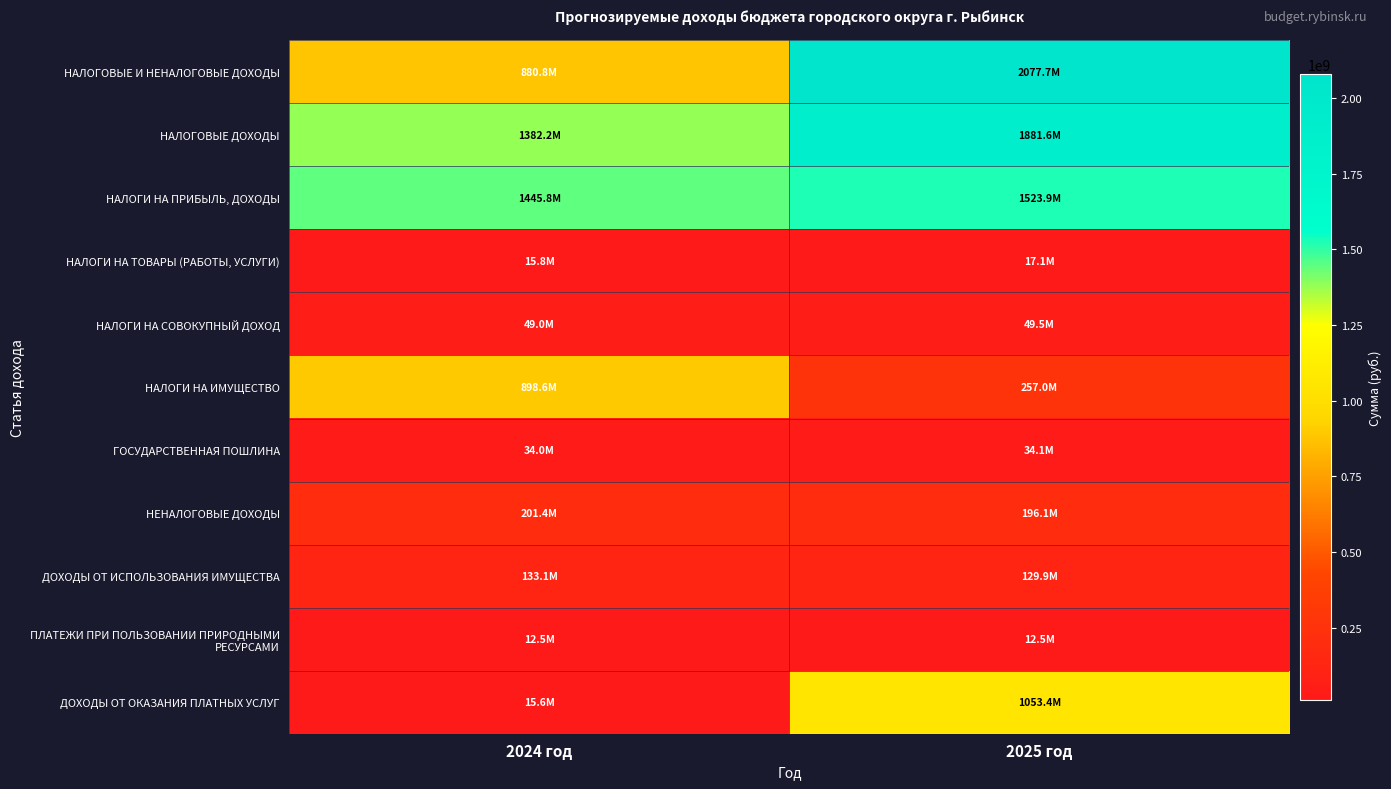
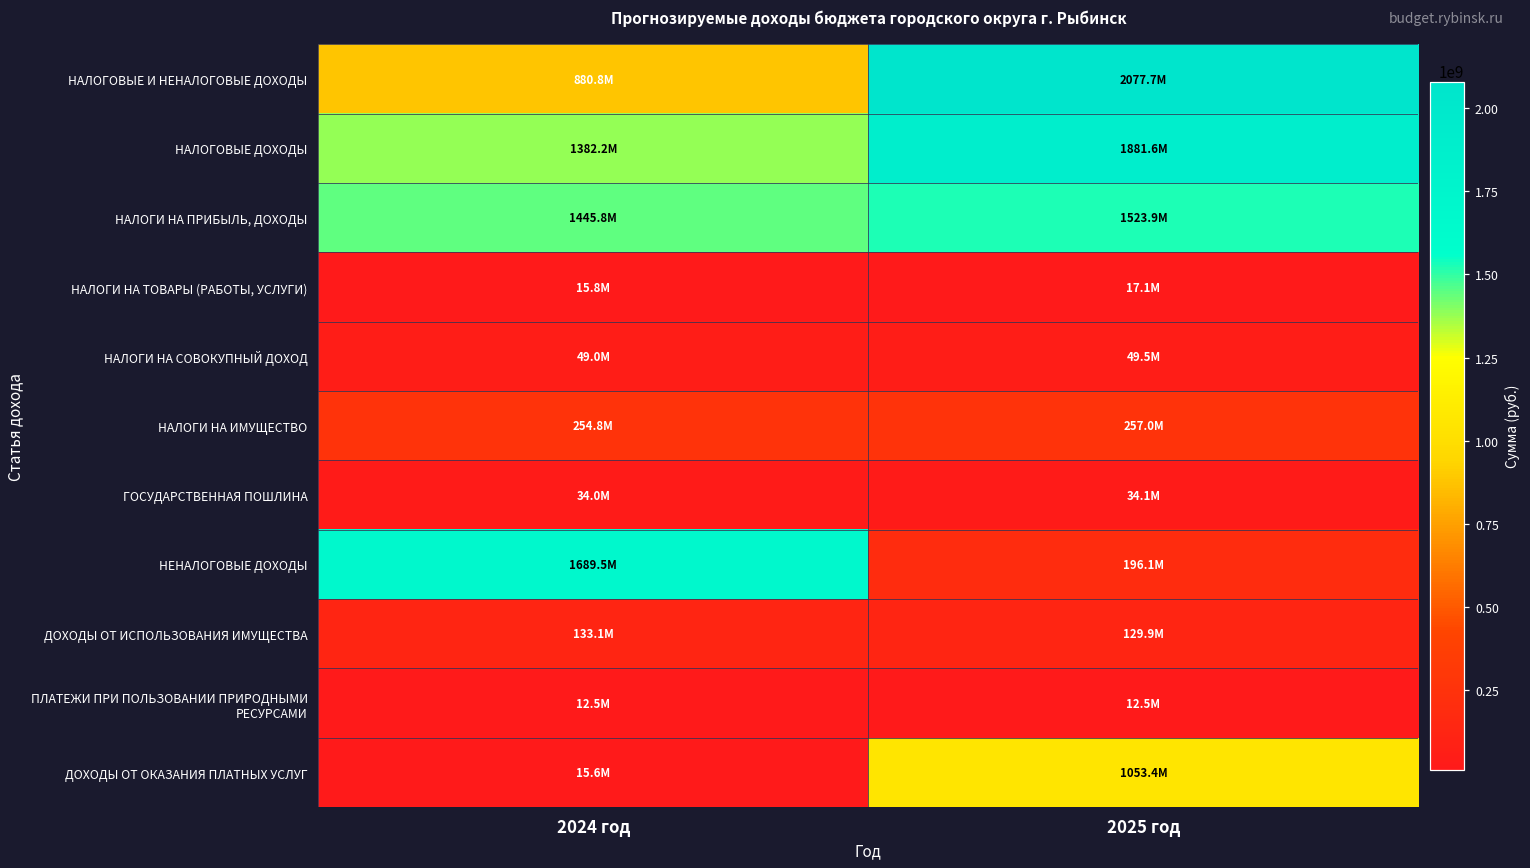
  {
    "НАЛОГОВЫЕ И НЕНАЛОГОВЫЕ ДОХОДЫ": {
      "2024 год": "880.8M",
      "2025 год": "2077.7M"
    },
    "НАЛОГОВЫЕ ДОХОДЫ": {
      "2024 год": "1382.2M",
      "2025 год": "1881.6M"
    },
    "НАЛОГИ НА ПРИБЫЛЬ, ДОХОДЫ": {
      "2024 год": "1445.8M",
      "2025 год": "1523.9M"
    },
    "НАЛОГИ НА ТОВАРЫ (РАБОТЫ, УСЛУГИ)": {
      "2024 год": "15.8M",
      "2025 год": "17.1M"
    },
    "НАЛОГИ НА СОВОКУПНЫЙ ДОХОД": {
      "2024 год": "49.0M",
      "2025 год": "49.5M"
    },
    "НАЛОГИ НА ИМУЩЕСТВО": {
-     "2024 год": "898.6M",
+     "2024 год": "254.8M",
      "2025 год": "257.0M"
    },
    "ГОСУДАРСТВЕННАЯ ПОШЛИНА": {
      "2024 год": "34.0M",
      "2025 год": "34.1M"
    },
    "НЕНАЛОГОВЫЕ ДОХОДЫ": {
-     "2024 год": "201.4M",
+     "2024 год": "1689.5M",
      "2025 год": "196.1M"
    },
    "ДОХОДЫ ОТ ИСПОЛЬЗОВАНИЯ ИМУЩЕСТВА": {
      "2024 год": "133.1M",
      "2025 год": "129.9M"
    },
    "ПЛАТЕЖИ ПРИ ПОЛЬЗОВАНИИ ПРИРОДНЫМИ РЕСУРСАМИ": {
      "2024 год": "12.5M",
      "2025 год": "12.5M"
    },
    "ДОХОДЫ ОТ ОКАЗАНИЯ ПЛАТНЫХ УСЛУГ": {
      "2024 год": "15.6M",
      "2025 год": "1053.4M"
    }
  }
